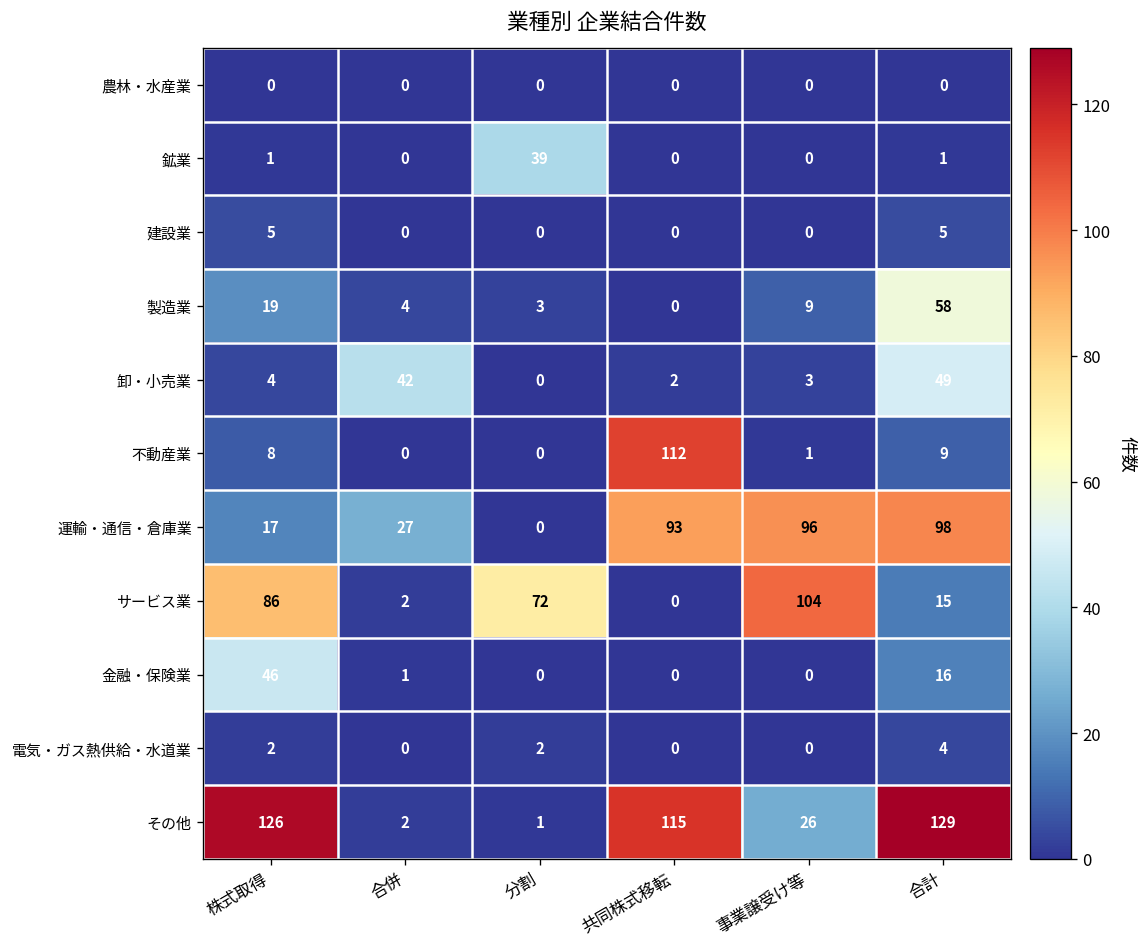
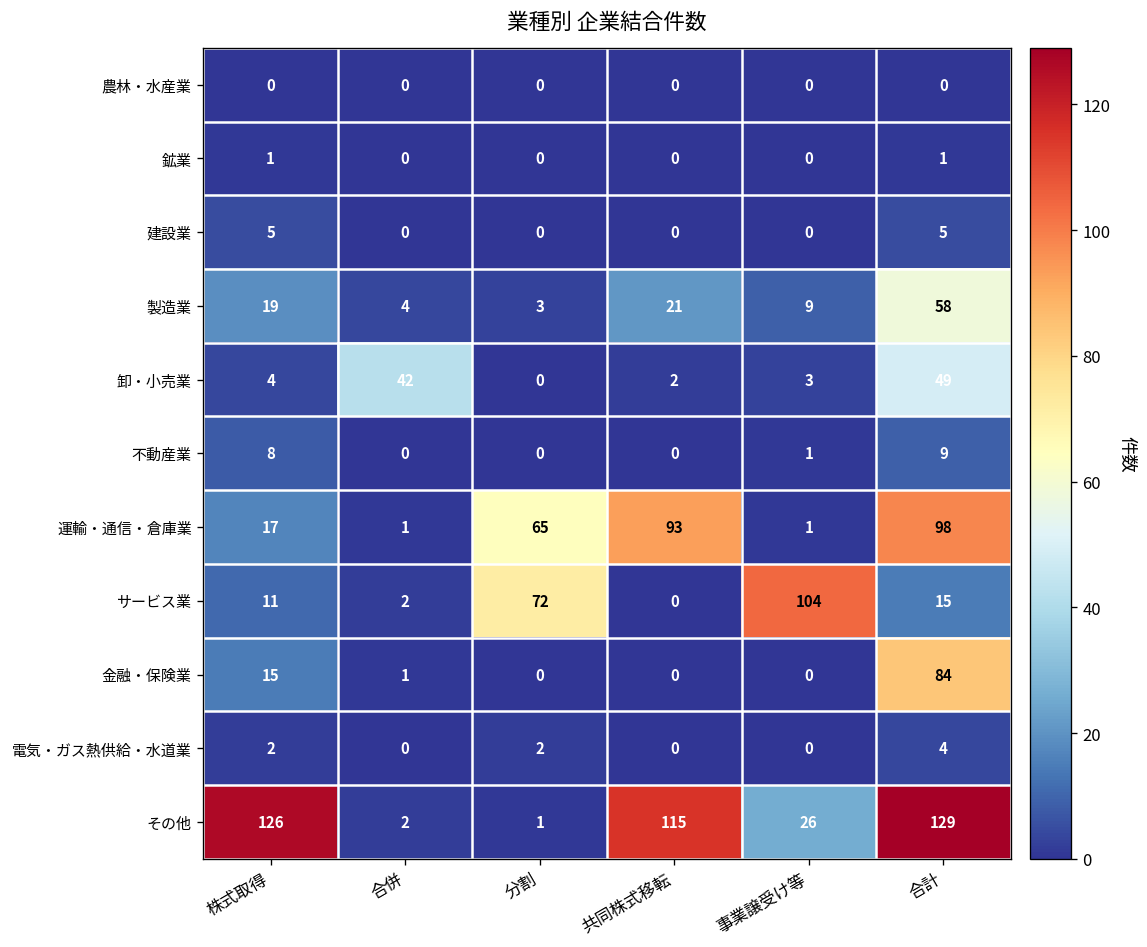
  {
    "農林・水産業": {
      "株式取得": 0,
      "合併": 0,
      "分割": 0,
      "共同株式移転": 0,
      "事業譲受け等": 0,
      "合計": 0
    },
    "鉱業": {
      "株式取得": 1,
      "合併": 0,
-     "分割": 39,
+     "分割": 0,
      "共同株式移転": 0,
      "事業譲受け等": 0,
      "合計": 1
    },
    "建設業": {
      "株式取得": 5,
      "合併": 0,
      "分割": 0,
      "共同株式移転": 0,
      "事業譲受け等": 0,
      "合計": 5
    },
    "製造業": {
      "株式取得": 19,
      "合併": 4,
      "分割": 3,
-     "共同株式移転": 0,
+     "共同株式移転": 21,
      "事業譲受け等": 9,
      "合計": 58
    },
    "卸・小売業": {
      "株式取得": 4,
      "合併": 42,
      "分割": 0,
      "共同株式移転": 2,
      "事業譲受け等": 3
    },
    "不動産業": {
      "株式取得": 8,
      "合併": 0,
      "分割": 0,
-     "共同株式移転": 112,
+     "共同株式移転": 0,
      "事業譲受け等": 1,
      "合計": 9
    },
    "運輸・通信・倉庫業": {
      "株式取得": 17,
-     "合併": 27,
-     "分割": 0,
+     "合併": 1,
+     "分割": 65,
      "共同株式移転": 93,
-     "事業譲受け等": 96,
+     "事業譲受け等": 1,
      "合計": 98
    },
    "サービス業": {
-     "株式取得": 86,
+     "株式取得": 11,
      "合併": 2,
      "分割": 72,
      "共同株式移転": 0,
      "事業譲受け等": 104,
      "合計": 15
    },
    "金融・保険業": {
-     "株式取得": 46,
+     "株式取得": 15,
      "合併": 1,
      "分割": 0,
      "共同株式移転": 0,
      "事業譲受け等": 0,
-     "合計": 16
+     "合計": 84
    },
    "電気・ガス熱供給・水道業": {
      "株式取得": 2,
      "合併": 0,
      "分割": 2,
      "共同株式移転": 0,
      "事業譲受け等": 0,
      "合計": 4
    },
    "その他": {
      "株式取得": 126,
      "合併": 2,
      "分割": 1,
      "共同株式移転": 115,
      "事業譲受け等": 26,
      "合計": 129
    }
  }
